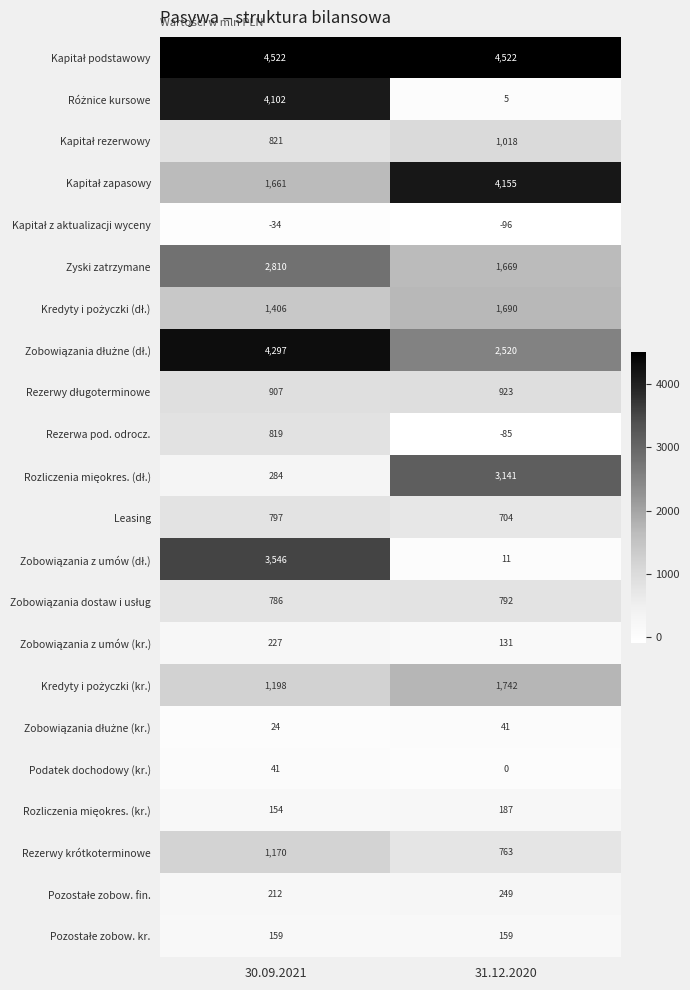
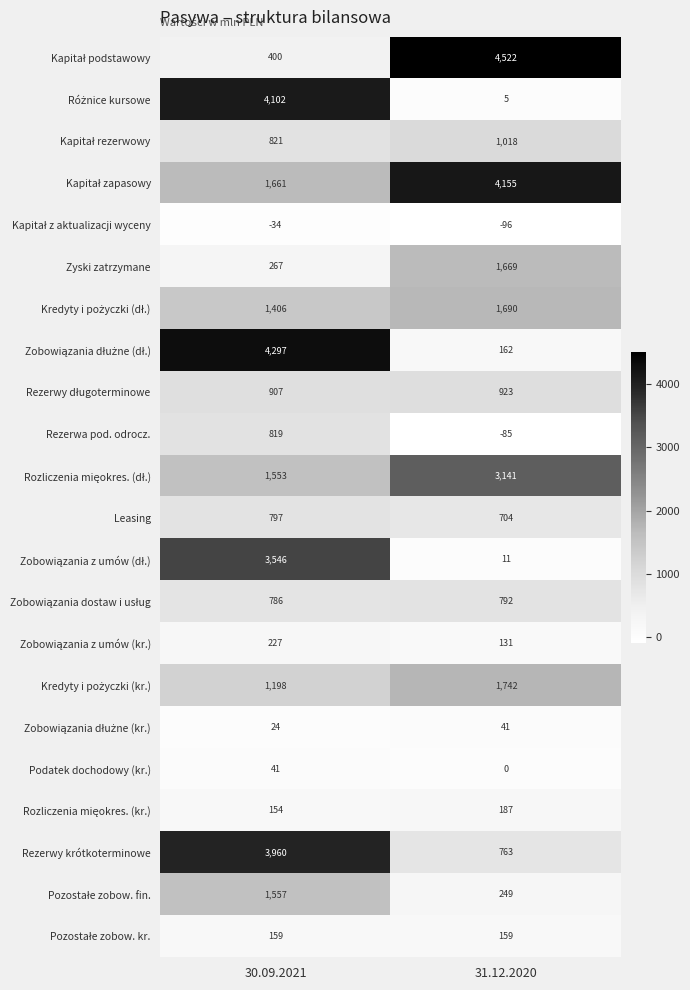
  {
    "Kapitał podstawowy": {
-     "30.09.2021": "4,522",
+     "30.09.2021": "400",
      "31.12.2020": "4,522"
    },
    "Różnice kursowe": {
      "30.09.2021": "4,102",
      "31.12.2020": "5"
    },
    "Kapitał rezerwowy": {
      "30.09.2021": "821",
      "31.12.2020": "1,018"
    },
    "Kapitał zapasowy": {
      "30.09.2021": "1,661",
      "31.12.2020": "4,155"
    },
    "Kapitał z aktualizacji wyceny": {
      "30.09.2021": "-34",
      "31.12.2020": "-96"
    },
    "Zyski zatrzymane": {
-     "30.09.2021": "2,810",
+     "30.09.2021": "267",
      "31.12.2020": "1,669"
    },
    "Kredyty i pożyczki (dł.)": {
      "30.09.2021": "1,406",
      "31.12.2020": "1,690"
    },
    "Zobowiązania dłużne (dł.)": {
      "30.09.2021": "4,297",
-     "31.12.2020": "2,520"
+     "31.12.2020": "162"
    },
    "Rezerwy długoterminowe": {
      "30.09.2021": "907",
      "31.12.2020": "923"
    },
    "Rezerwa pod. odrocz.": {
      "30.09.2021": "819",
      "31.12.2020": "-85"
    },
    "Rozliczenia mięokres. (dł.)": {
-     "30.09.2021": "284",
+     "30.09.2021": "1,553",
      "31.12.2020": "3,141"
    },
    "Leasing": {
      "30.09.2021": "797",
      "31.12.2020": "704"
    },
    "Zobowiązania z umów (dł.)": {
      "30.09.2021": "3,546",
      "31.12.2020": "11"
    },
    "Zobowiązania dostaw i usług": {
      "30.09.2021": "786",
      "31.12.2020": "792"
    },
    "Zobowiązania z umów (kr.)": {
      "30.09.2021": "227",
      "31.12.2020": "131"
    },
    "Kredyty i pożyczki (kr.)": {
      "30.09.2021": "1,198",
      "31.12.2020": "1,742"
    },
    "Zobowiązania dłużne (kr.)": {
      "30.09.2021": "24",
      "31.12.2020": "41"
    },
    "Podatek dochodowy (kr.)": {
      "30.09.2021": "41",
      "31.12.2020": "0"
    },
    "Rozliczenia mięokres. (kr.)": {
      "30.09.2021": "154",
      "31.12.2020": "187"
    },
    "Rezerwy krótkoterminowe": {
-     "30.09.2021": "1,170",
+     "30.09.2021": "3,960",
      "31.12.2020": "763"
    },
    "Pozostałe zobow. fin.": {
-     "30.09.2021": "212",
+     "30.09.2021": "1,557",
      "31.12.2020": "249"
    },
    "Pozostałe zobow. kr.": {
      "30.09.2021": "159",
      "31.12.2020": "159"
    }
  }
